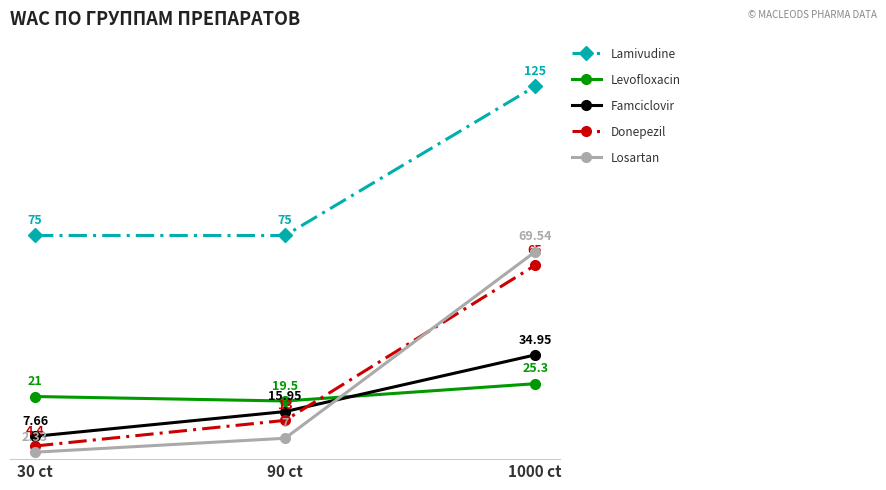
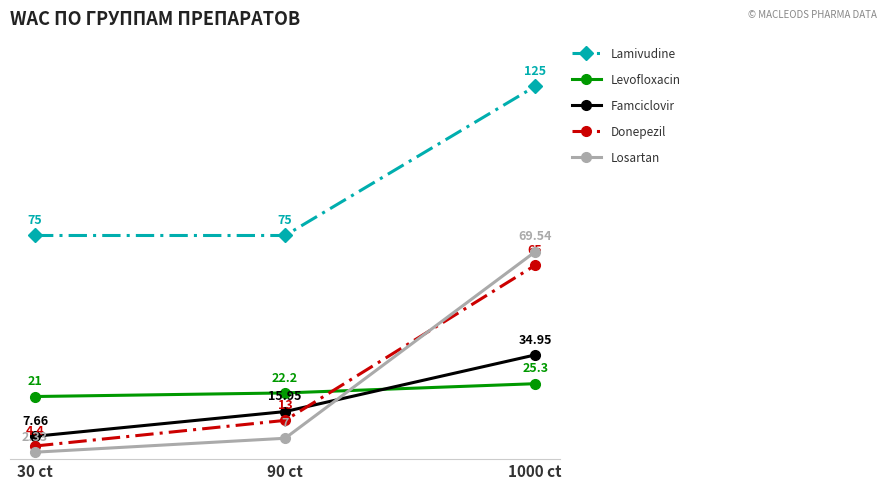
  {
    "Lamivudine": {
      "30 ct": 75,
      "90 ct": 75,
      "1000 ct": 125
    },
    "Levofloxacin": {
      "30 ct": 21,
-     "90 ct": 19.5,
+     "90 ct": 22.2,
      "1000 ct": 25.3
    },
    "Famciclovir": {
      "1000 ct": 34.95
    },
    "Losartan": {
      "1000 ct": 69.54
    }
  }
